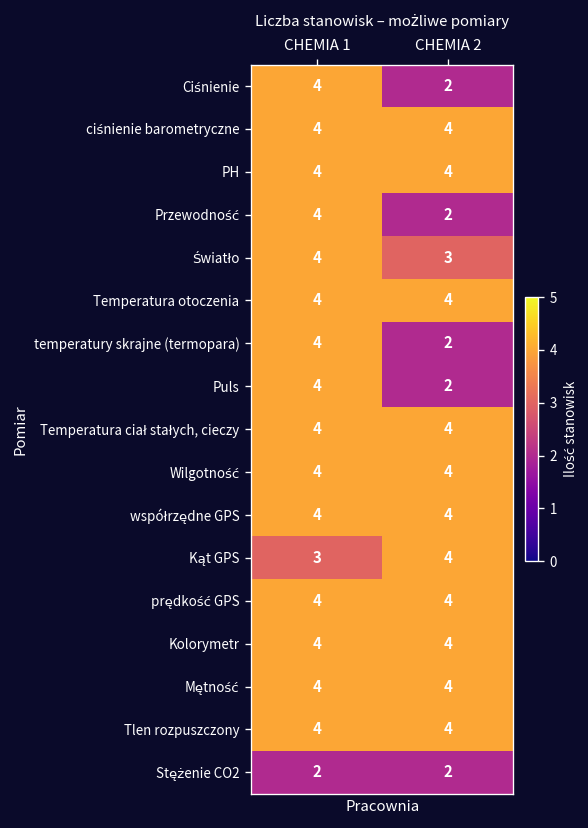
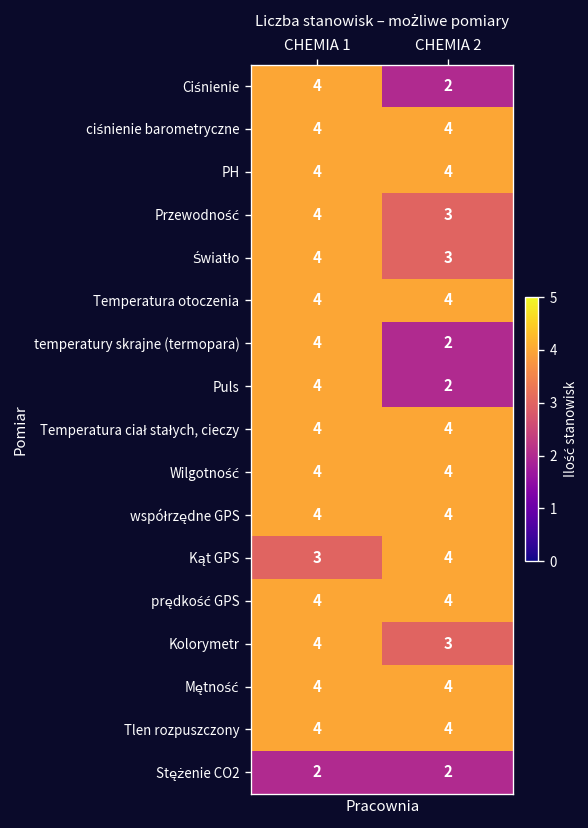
  {
    "Ciśnienie": {
      "CHEMIA 1": 4,
      "CHEMIA 2": 2
    },
    "ciśnienie barometryczne": {
      "CHEMIA 1": 4,
      "CHEMIA 2": 4
    },
    "PH": {
      "CHEMIA 1": 4,
      "CHEMIA 2": 4
    },
    "Przewodność": {
      "CHEMIA 1": 4,
-     "CHEMIA 2": 2
+     "CHEMIA 2": 3
    },
    "Światło": {
      "CHEMIA 1": 4,
      "CHEMIA 2": 3
    },
    "Temperatura otoczenia": {
      "CHEMIA 1": 4,
      "CHEMIA 2": 4
    },
    "temperatury skrajne (termopara)": {
      "CHEMIA 1": 4,
      "CHEMIA 2": 2
    },
    "Puls": {
      "CHEMIA 1": 4,
      "CHEMIA 2": 2
    },
    "Temperatura ciał stałych, cieczy": {
      "CHEMIA 1": 4,
      "CHEMIA 2": 4
    },
    "Wilgotność": {
      "CHEMIA 1": 4,
      "CHEMIA 2": 4
    },
    "współrzędne GPS": {
      "CHEMIA 1": 4,
      "CHEMIA 2": 4
    },
    "Kąt GPS": {
      "CHEMIA 1": 3,
      "CHEMIA 2": 4
    },
    "prędkość GPS": {
      "CHEMIA 1": 4,
      "CHEMIA 2": 4
    },
    "Kolorymetr": {
      "CHEMIA 1": 4,
-     "CHEMIA 2": 4
+     "CHEMIA 2": 3
    },
    "Mętność": {
      "CHEMIA 1": 4,
      "CHEMIA 2": 4
    },
    "Tlen rozpuszczony": {
      "CHEMIA 1": 4,
      "CHEMIA 2": 4
    },
    "Stężenie CO2": {
      "CHEMIA 1": 2,
      "CHEMIA 2": 2
    }
  }
